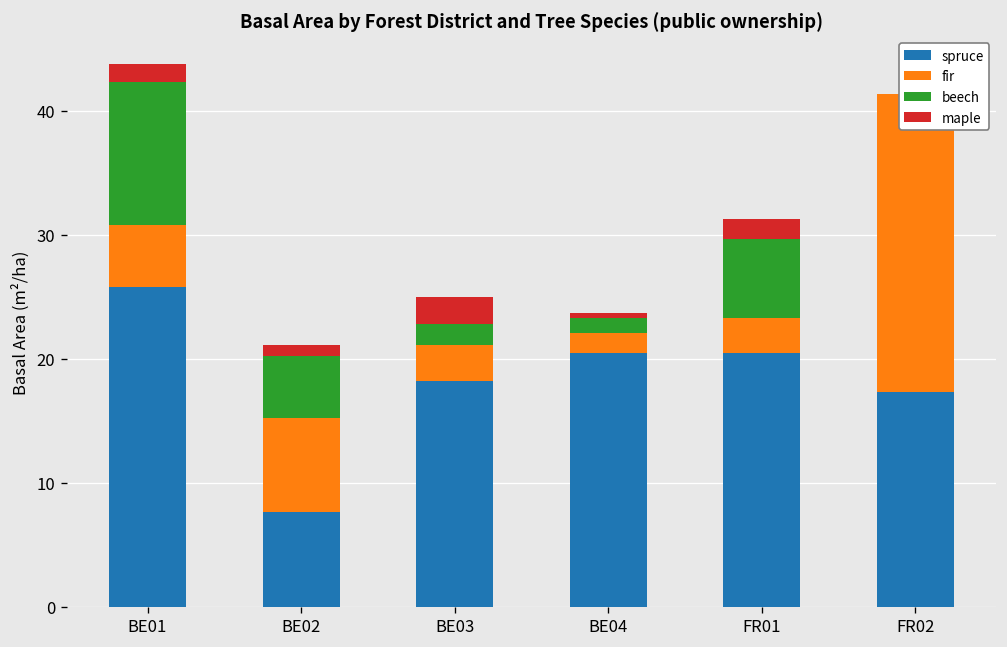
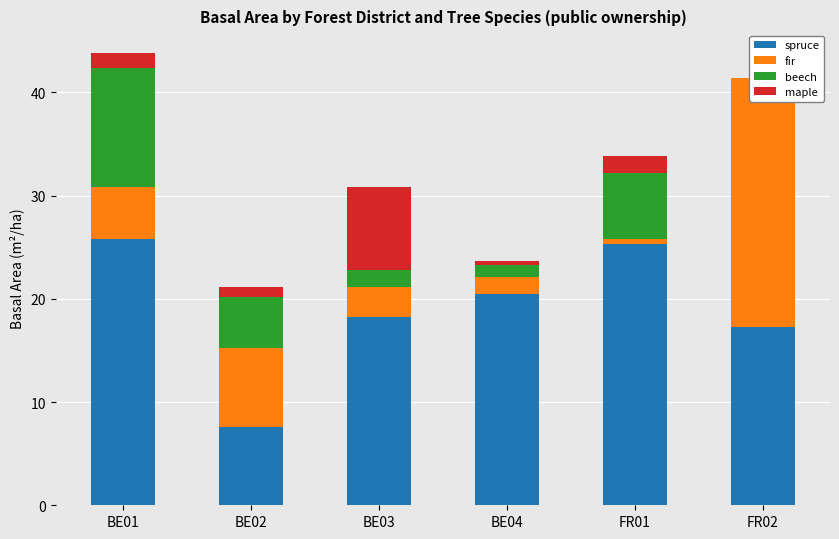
  {
    "spruce": {
      "BE01": 25.8,
      "BE02": 7.6,
      "BE03": 18.2,
      "BE04": 20.5,
-     "FR01": 20.5,
+     "FR01": 25.3,
      "FR02": 17.3
    },
    "fir": {
      "BE01": 5.0,
      "BE02": 7.6,
      "BE03": 2.9,
      "BE04": 1.6,
-     "FR01": 2.8
+     "FR01": 0.5
    },
    "beech": {
      "BE01": 11.5,
      "BE02": 5.0,
      "BE03": 1.7,
      "BE04": 1.2,
      "FR01": 6.4
    },
    "maple": {
      "BE01": 1.5,
      "BE02": 0.9,
-     "BE03": 2.2,
+     "BE03": 8.0,
      "BE04": 0.4,
      "FR01": 1.6
    }
  }
